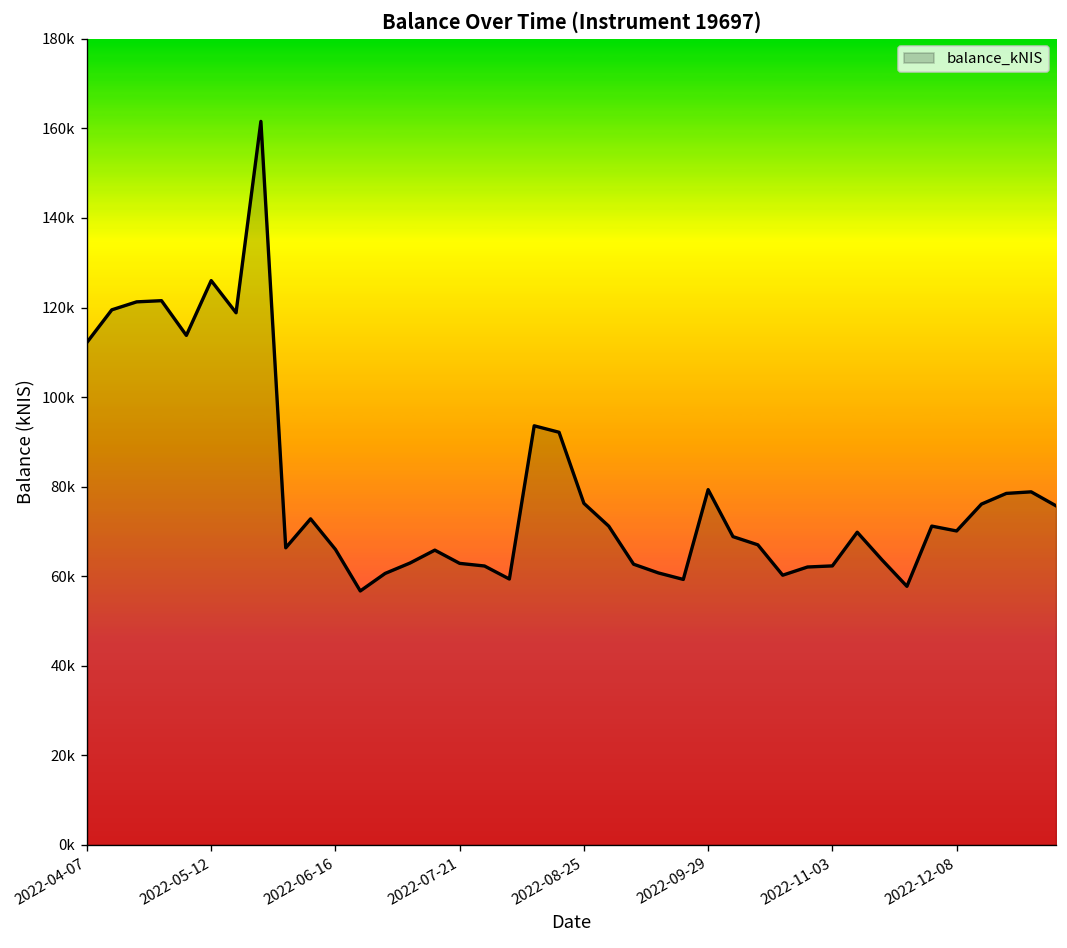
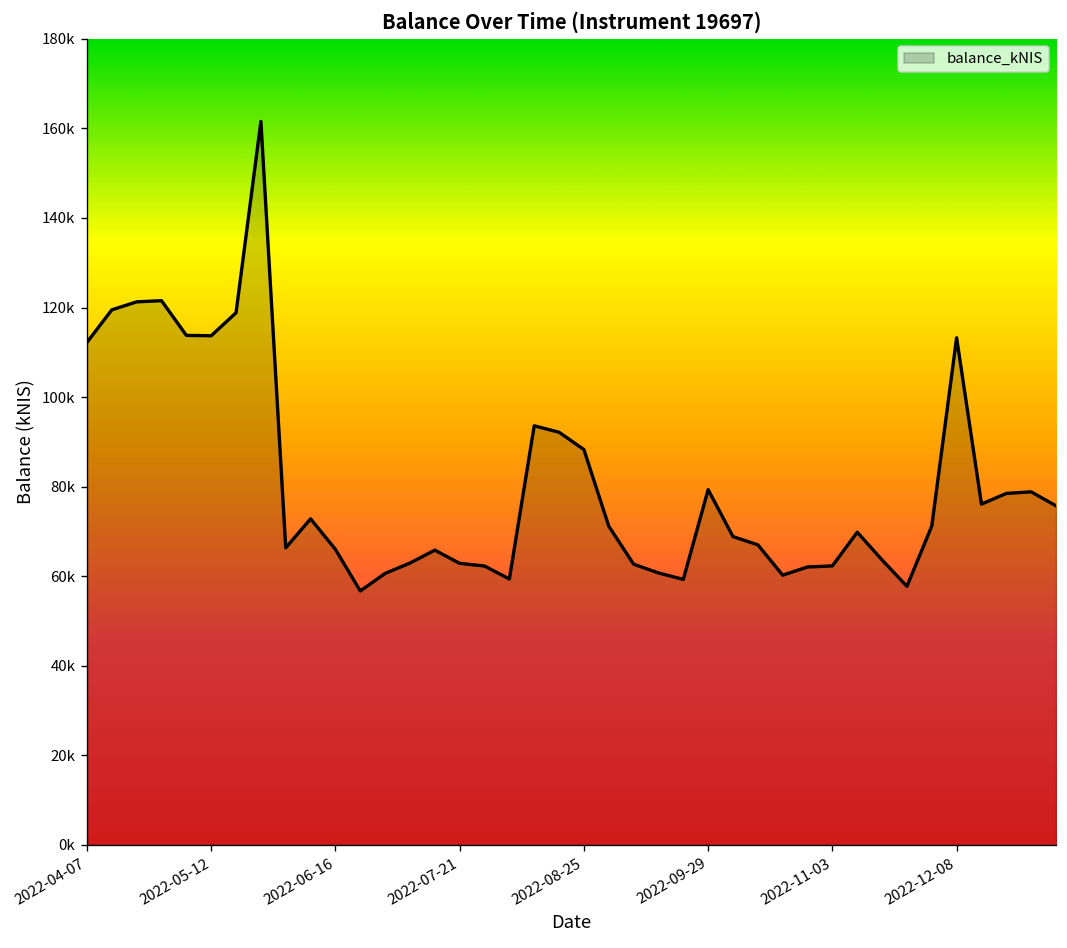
  {
    "2022-04-07": 112000,
-   "2022-05-12": 126000,
+   "2022-05-12": 114000,
    "2022-06-16": 66000,
    "2022-07-21": 63000,
-   "2022-08-25": 76000,
+   "2022-08-25": 88000,
    "2022-09-29": 79000,
    "2022-11-03": 62000,
-   "2022-12-08": 70000
+   "2022-12-08": 113000
  }
